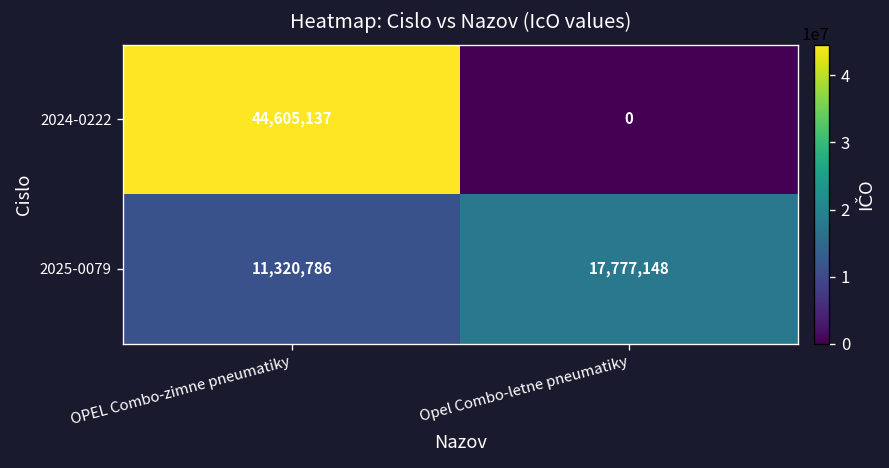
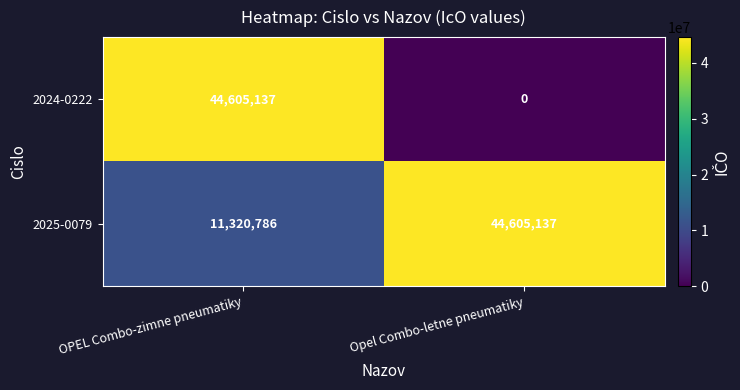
  {
    "2024-0222": {
      "OPEL Combo-zimne pneumatiky": "44,605,137",
      "Opel Combo-letne pneumatiky": "0"
    },
    "2025-0079": {
      "OPEL Combo-zimne pneumatiky": "11,320,786",
-     "Opel Combo-letne pneumatiky": "17,777,148"
+     "Opel Combo-letne pneumatiky": "44,605,137"
    }
  }
